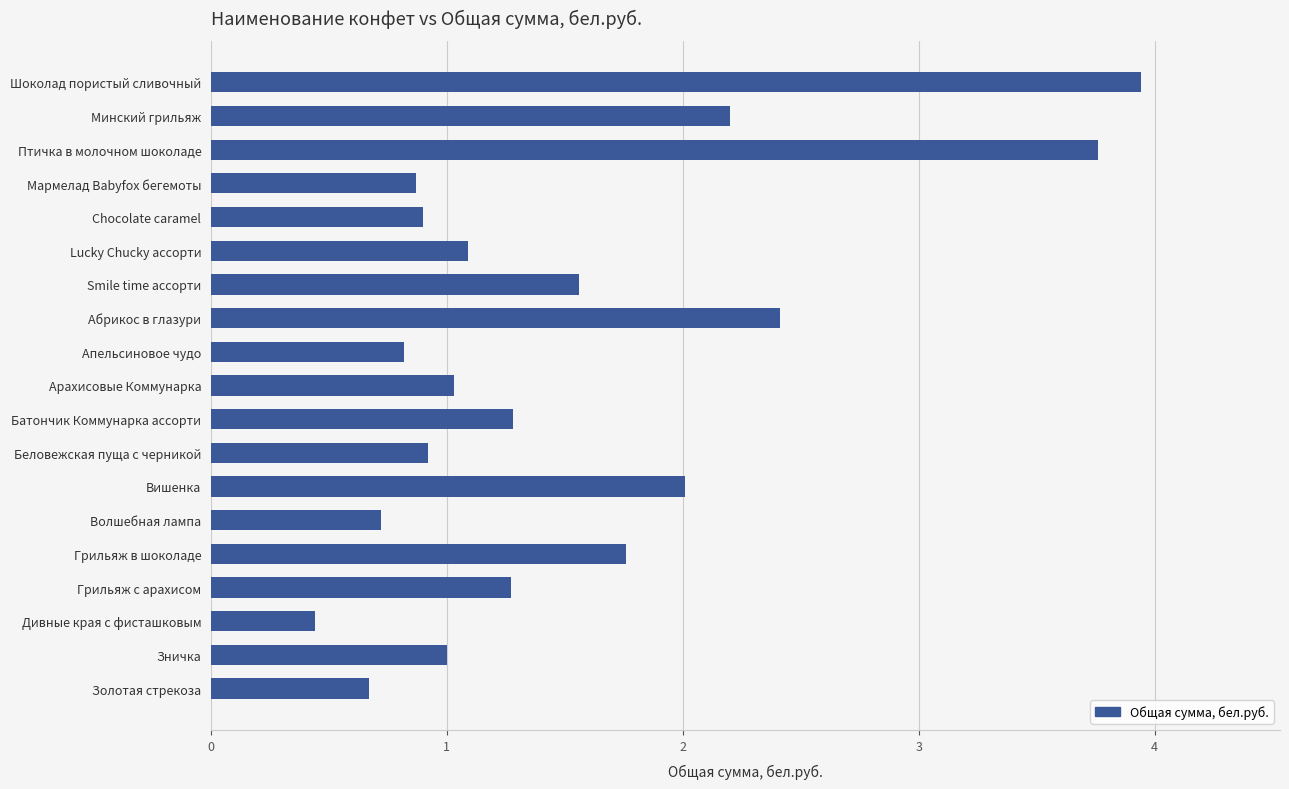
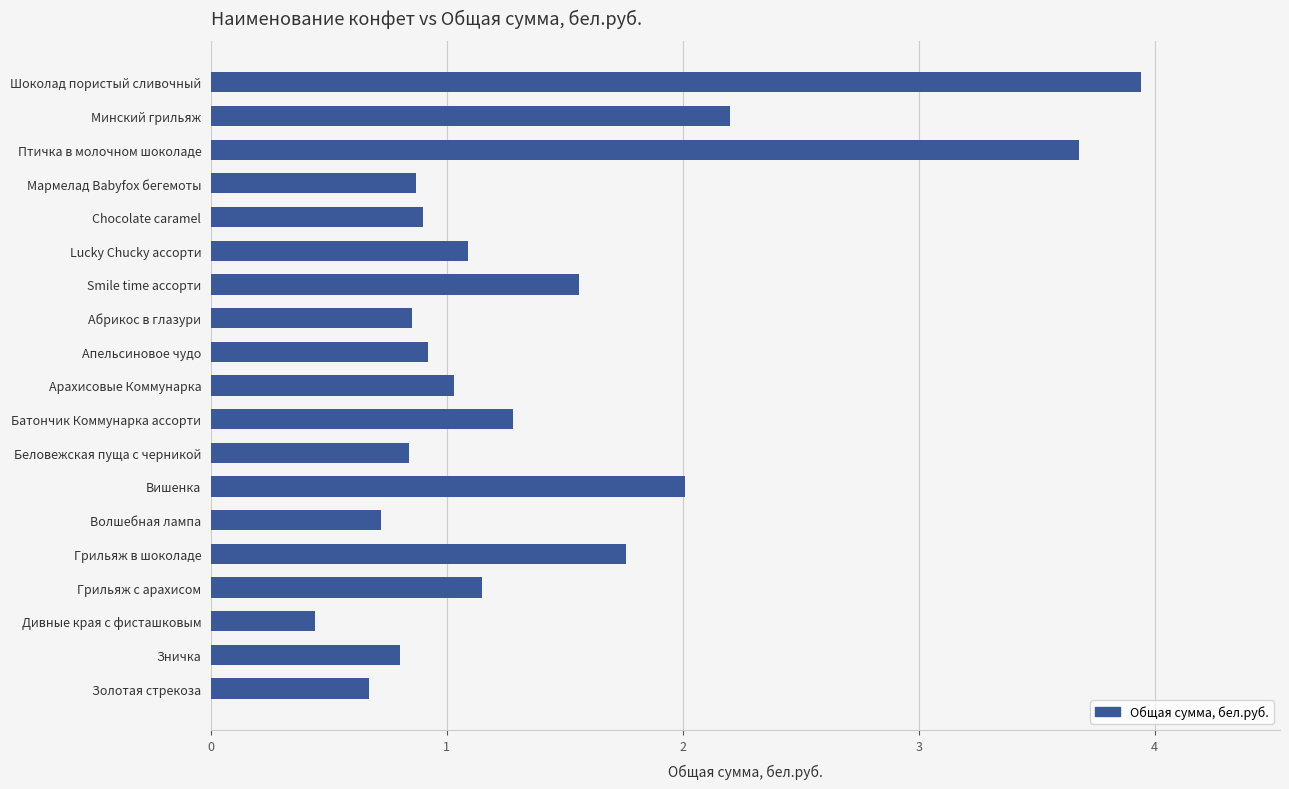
  {
    "Шоколад пористый сливочный": 3.94,
    "Минский грильяж": 2.20,
-   "Птичка в молочном шоколаде": 3.76,
+   "Птичка в молочном шоколаде": 3.68,
    "Мармелад Babyfox бегемоты": 0.87,
    "Chocolate caramel": 0.90,
    "Lucky Chucky ассорти": 1.09,
    "Smile time ассорти": 1.56,
-   "Абрикос в глазури": 2.41,
-   "Апельсиновое чудо": 0.82,
+   "Абрикос в глазури": 0.85,
+   "Апельсиновое чудо": 0.92,
    "Арахисовые Коммунарка": 1.03,
    "Батончик Коммунарка ассорти": 1.28,
-   "Беловежская пуща с черникой": 0.92,
+   "Беловежская пуща с черникой": 0.84,
    "Вишенка": 2.01,
    "Волшебная лампа": 0.72,
    "Грильяж в шоколаде": 1.76,
-   "Грильяж с арахисом": 1.27,
+   "Грильяж с арахисом": 1.15,
    "Дивные края с фисташковым": 0.44,
-   "Зничка": 1.0,
+   "Зничка": 0.8,
    "Золотая стрекоза": 0.67
  }
